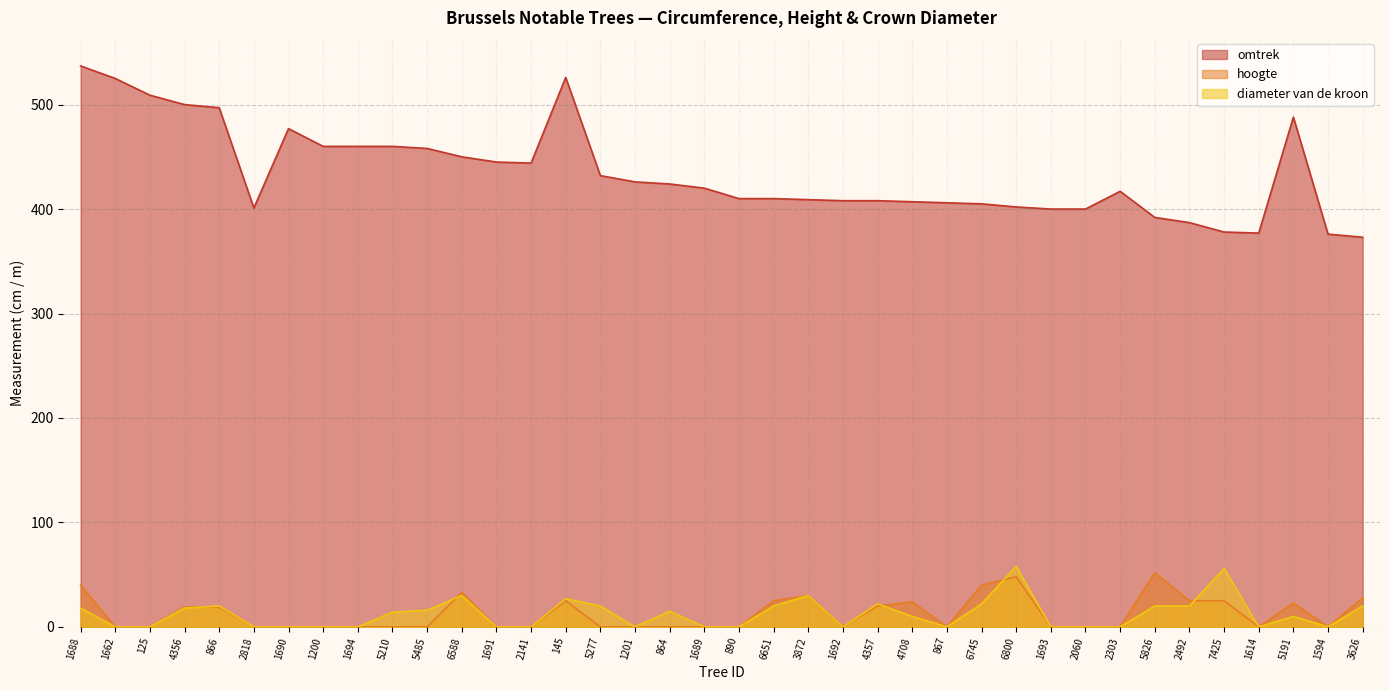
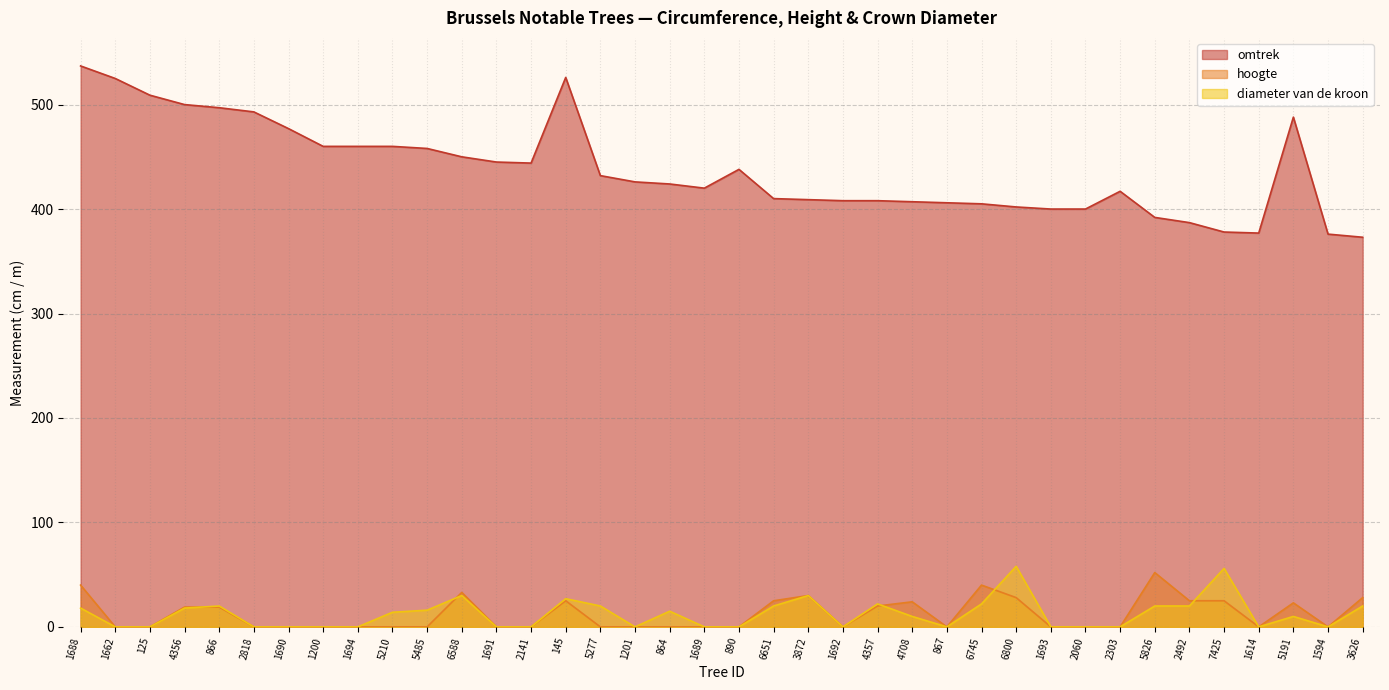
  {
    "omtrek": {
      "1688": 537,
      "1662": 525,
      "125": 509,
      "4356": 500,
      "866": 497,
-     "2818": 401,
+     "2818": 493,
      "1690": 477,
      "1200": 460,
      "1694": 460,
      "5210": 460,
      "5485": 458,
      "6588": 450,
      "1691": 445,
      "2141": 444,
      "145": 526,
      "5277": 432,
      "1201": 426,
      "864": 424,
      "1689": 420,
-     "890": 410,
+     "890": 438,
      "6651": 410,
      "3872": 409,
      "1692": 408,
      "4357": 408,
      "4708": 407,
      "867": 406,
      "6745": 405,
      "6800": 402,
      "1693": 400,
      "2060": 400,
      "2303": 417,
      "5826": 392,
      "2492": 387,
      "7425": 378,
      "1614": 377,
      "5191": 488,
      "1594": 376,
      "3626": 373
    },
    "hoogte": {
      "1688": 40,
      "5210": 0,
      "5485": 0,
      "6588": 33,
      "5277": 0,
      "864": 0,
      "6651": 25,
      "4708": 24,
      "6745": 40,
-     "6800": 48,
+     "6800": 28,
      "5826": 52,
      "2492": 25,
      "7425": 25,
      "5191": 23,
      "3626": 28
    },
    "diameter van de kroon": {
      "1688": 18,
      "5210": 14,
      "5485": 16,
      "6588": 30,
      "5277": 20,
      "864": 15,
      "6651": 20,
      "4708": 10,
      "6745": 22,
      "6800": 58,
      "5826": 20,
      "2492": 20,
      "7425": 56,
      "5191": 10,
      "3626": 20
    }
  }
